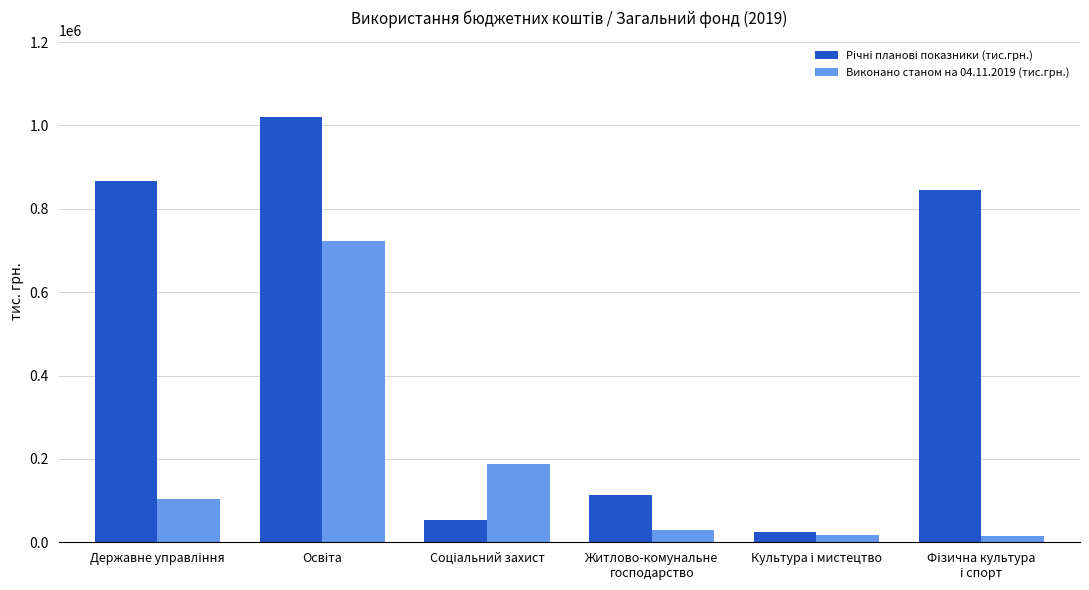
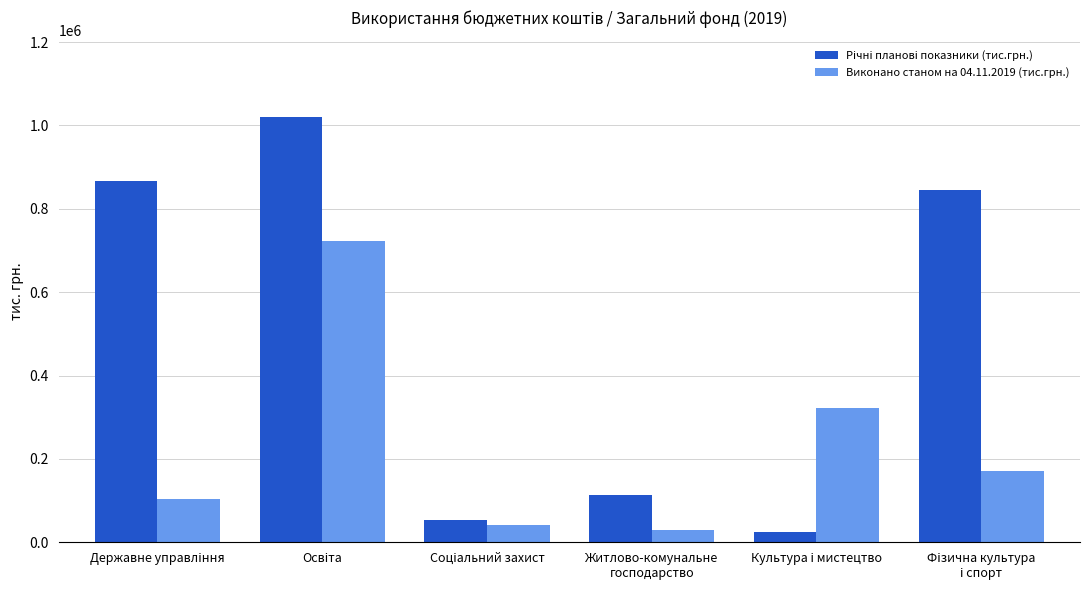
  {
    "Річні планові показники (тис.грн.)": {
      "Державне управління": 870000,
      "Освіта": 1020000,
      "Соціальний захист": 50000,
      "Житлово-комунальне господарство": 110000,
      "Культура і мистецтво": 20000,
      "Фізична культура і спорт": 850000
    },
    "Виконано станом на 04.11.2019 (тис.грн.)": {
      "Державне управління": 100000,
      "Освіта": 720000,
-     "Соціальний захист": 190000,
+     "Соціальний захист": 40000,
      "Житлово-комунальне господарство": 30000,
-     "Культура і мистецтво": 20000,
-     "Фізична культура і спорт": 10000
+     "Культура і мистецтво": 320000,
+     "Фізична культура і спорт": 170000
    }
  }
